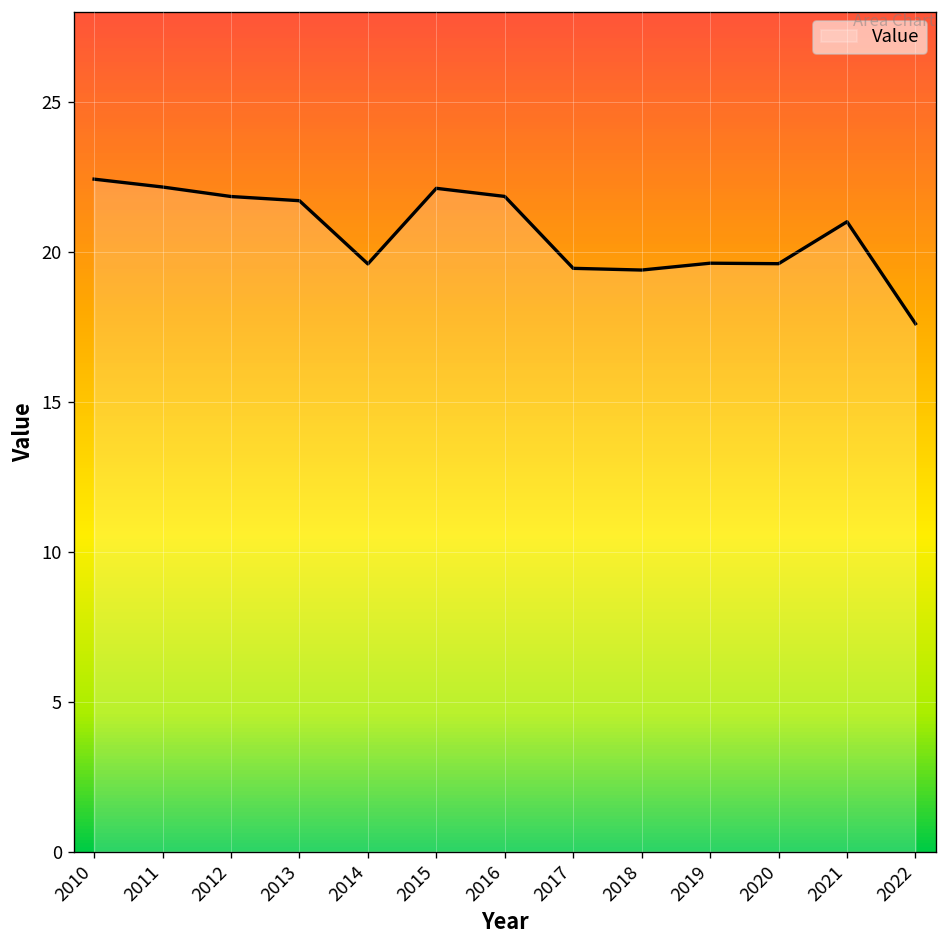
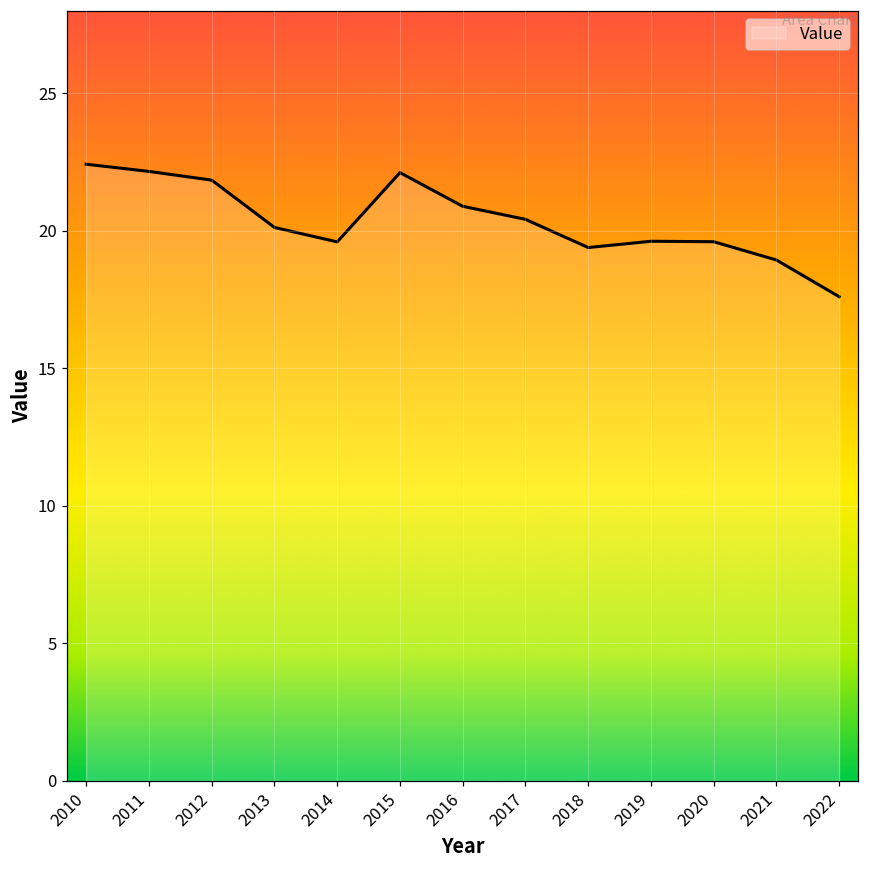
  {
    "2010": 22.4,
    "2011": 22.2,
    "2012": 21.8,
-   "2013": 21.7,
+   "2013": 20.1,
    "2014": 19.6,
    "2015": 22.1,
-   "2016": 21.8,
-   "2017": 19.5,
+   "2016": 20.9,
+   "2017": 20.4,
    "2018": 19.4,
    "2019": 19.6,
    "2020": 19.6,
-   "2021": 21.0,
+   "2021": 18.9,
    "2022": 17.6
  }
